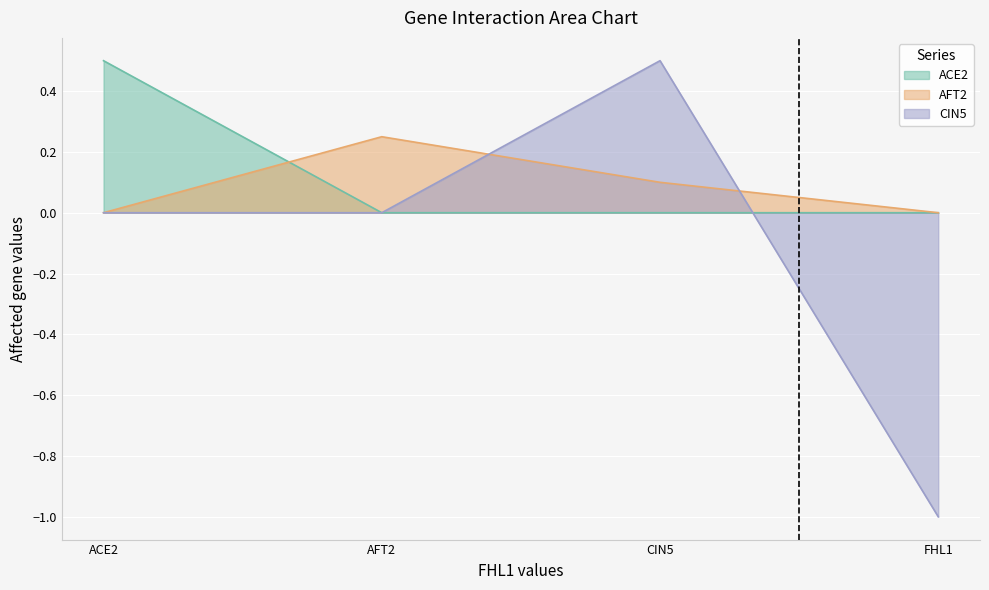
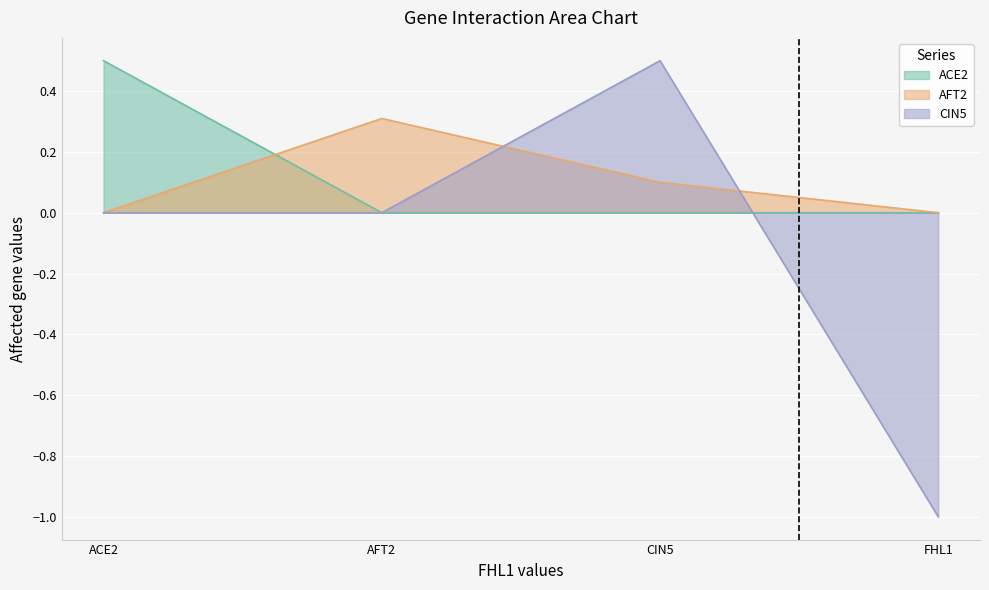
  {
    "AFT2": {
-     "AFT2": 0.25,
+     "AFT2": 0.31,
      "CIN5": 0.10
    }
  }
